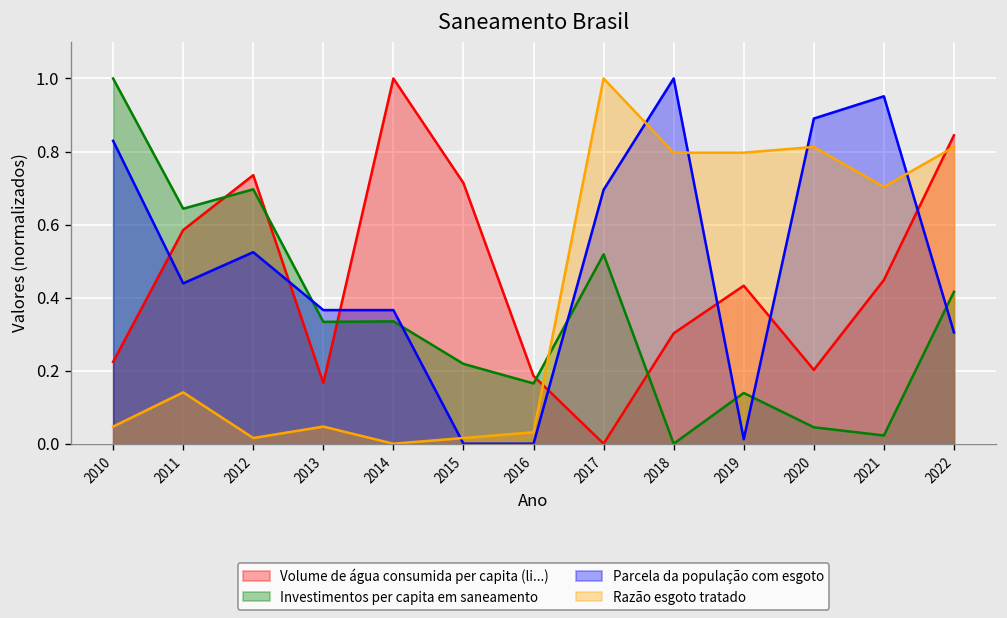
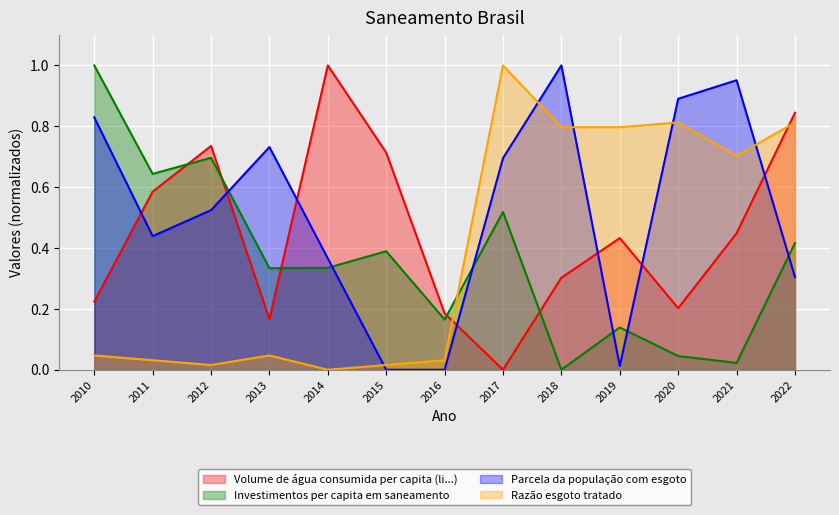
  {
    "Volume de água consumida per capita (li...)": {
      "2010": 0.22,
      "2011": 0.59,
      "2012": 0.74,
      "2013": 0.17,
      "2014": 1.00,
      "2015": 0.71,
      "2016": 0.19,
      "2017": 0.00,
      "2018": 0.30,
      "2019": 0.43,
      "2020": 0.20,
      "2021": 0.45,
      "2022": 0.84
    },
    "Investimentos per capita em saneamento": {
      "2010": 1.00,
      "2011": 0.64,
      "2012": 0.70,
      "2013": 0.33,
      "2014": 0.33,
-     "2015": 0.22,
+     "2015": 0.39,
      "2016": 0.17,
      "2017": 0.52,
      "2018": 0.00,
      "2019": 0.14,
      "2020": 0.04,
      "2021": 0.02,
      "2022": 0.42
    },
    "Parcela da população com esgoto": {
      "2010": 0.83,
      "2011": 0.44,
      "2012": 0.52,
-     "2013": 0.37,
+     "2013": 0.73,
      "2014": 0.37,
      "2015": 0.00,
      "2016": 0.00,
      "2017": 0.70,
      "2018": 1.00,
      "2019": 0.01,
      "2020": 0.89,
      "2021": 0.95,
      "2022": 0.30
    },
    "Razão esgoto tratado": {
      "2010": 0.05,
-     "2011": 0.14,
+     "2011": 0.03,
      "2012": 0.02,
      "2013": 0.05,
      "2014": 0.00,
      "2015": 0.02,
      "2016": 0.03,
      "2017": 1.00,
      "2018": 0.80,
      "2019": 0.80,
      "2020": 0.81,
      "2021": 0.70,
      "2022": 0.81
    }
  }
